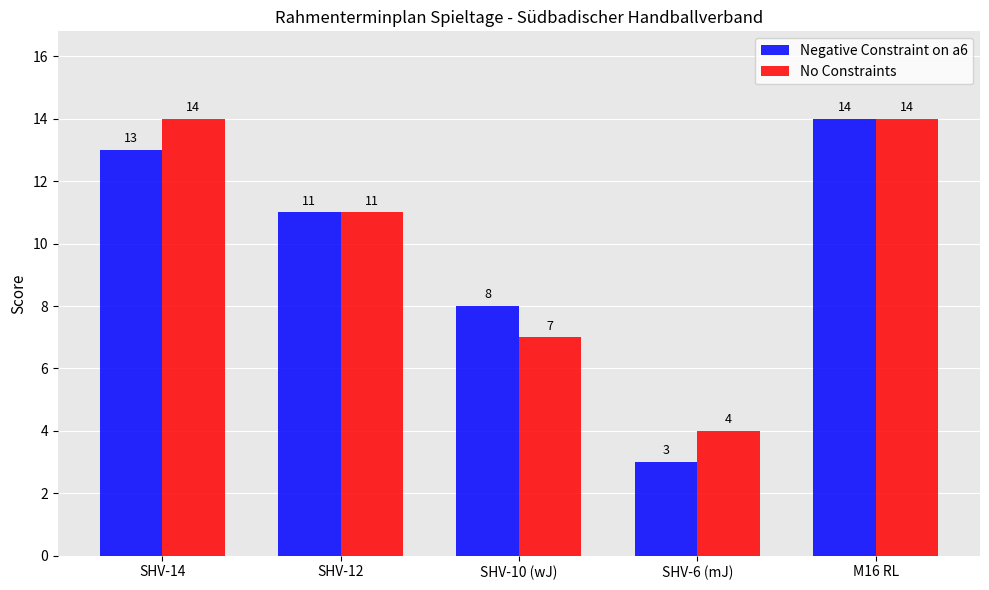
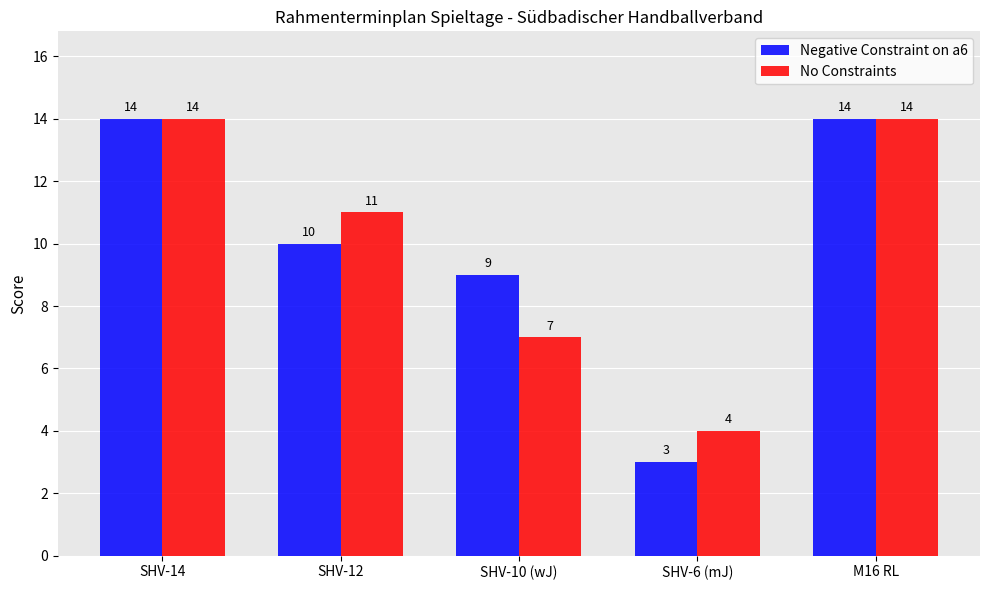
  {
    "Negative Constraint on a6": {
-     "SHV-14": 13,
-     "SHV-12": 11,
-     "SHV-10 (wJ)": 8,
+     "SHV-14": 14,
+     "SHV-12": 10,
+     "SHV-10 (wJ)": 9,
      "SHV-6 (mJ)": 3,
      "M16 RL": 14
    },
    "No Constraints": {
      "SHV-14": 14,
      "SHV-12": 11,
      "SHV-10 (wJ)": 7,
      "SHV-6 (mJ)": 4,
      "M16 RL": 14
    }
  }
